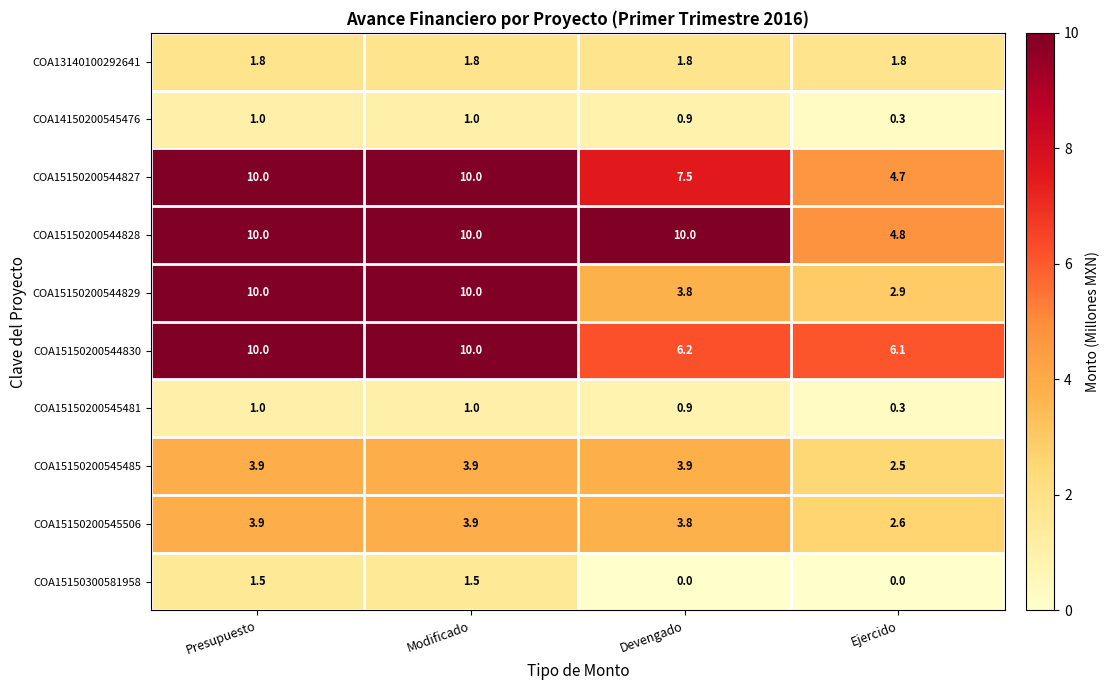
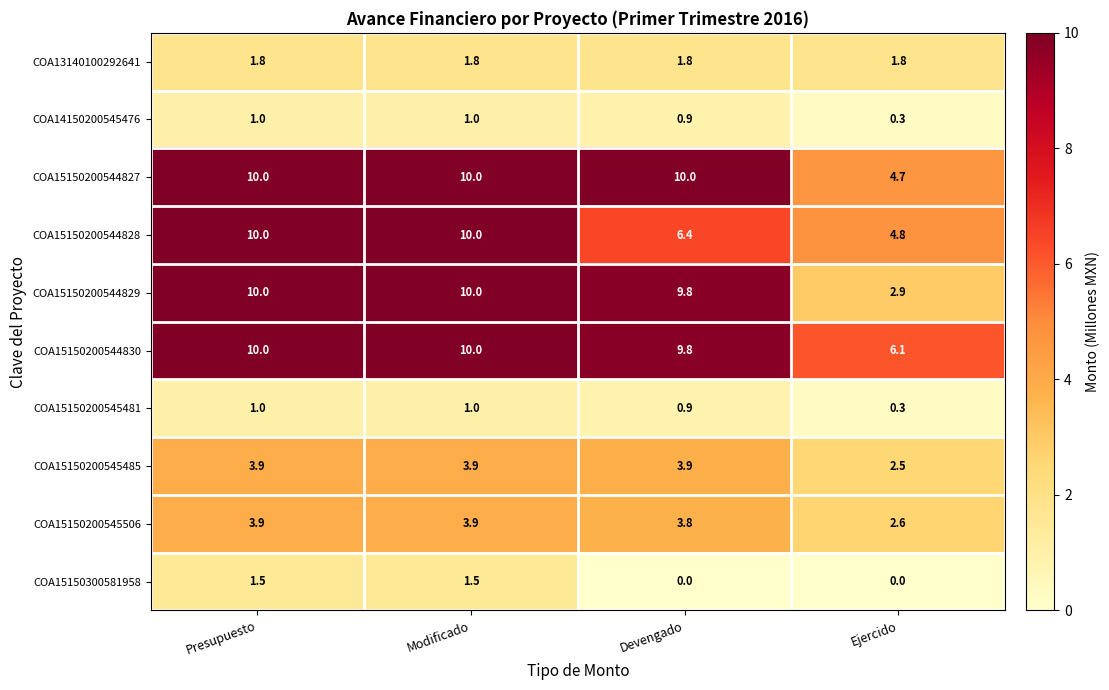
  {
    "COA13140100292641": {
      "Presupuesto": 1.8,
      "Modificado": 1.8,
      "Devengado": 1.8,
      "Ejercido": 1.8
    },
    "COA14150200545476": {
      "Presupuesto": 1.0,
      "Modificado": 1.0,
      "Devengado": 0.9,
      "Ejercido": 0.3
    },
    "COA15150200544827": {
      "Presupuesto": 10.0,
      "Modificado": 10.0,
-     "Devengado": 7.5,
+     "Devengado": 10.0,
      "Ejercido": 4.7
    },
    "COA15150200544828": {
      "Presupuesto": 10.0,
      "Modificado": 10.0,
-     "Devengado": 10.0,
+     "Devengado": 6.4,
      "Ejercido": 4.8
    },
    "COA15150200544829": {
      "Presupuesto": 10.0,
      "Modificado": 10.0,
-     "Devengado": 3.8,
+     "Devengado": 9.8,
      "Ejercido": 2.9
    },
    "COA15150200544830": {
      "Presupuesto": 10.0,
      "Modificado": 10.0,
-     "Devengado": 6.2,
+     "Devengado": 9.8,
      "Ejercido": 6.1
    },
    "COA15150200545481": {
      "Presupuesto": 1.0,
      "Modificado": 1.0,
      "Devengado": 0.9,
      "Ejercido": 0.3
    },
    "COA15150200545485": {
      "Presupuesto": 3.9,
      "Modificado": 3.9,
      "Devengado": 3.9,
      "Ejercido": 2.5
    },
    "COA15150200545506": {
      "Presupuesto": 3.9,
      "Modificado": 3.9,
      "Devengado": 3.8,
      "Ejercido": 2.6
    },
    "COA15150300581958": {
      "Presupuesto": 1.5,
      "Modificado": 1.5,
      "Devengado": 0.0,
      "Ejercido": 0.0
    }
  }
